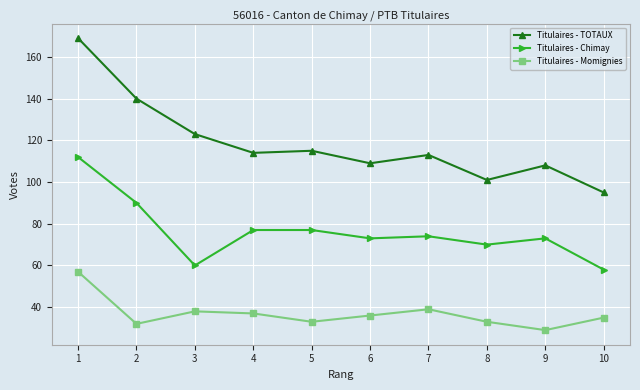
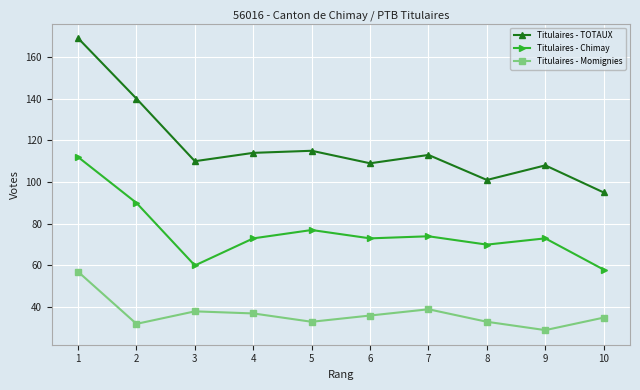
  {
    "Titulaires - TOTAUX": {
      "1": 169,
      "2": 140,
-     "3": 123,
+     "3": 110,
      "4": 114,
      "5": 115,
      "6": 109,
      "7": 113,
      "8": 101,
      "9": 108,
      "10": 95
    },
    "Titulaires - Chimay": {
      "1": 112,
      "2": 90,
      "3": 60,
-     "4": 77,
+     "4": 73,
      "5": 77,
      "6": 73,
      "7": 74,
      "8": 70,
      "9": 73,
      "10": 58
    },
    "Titulaires - Momignies": {
      "1": 57,
      "2": 32,
      "3": 38,
      "4": 37,
      "5": 33,
      "6": 36,
      "7": 39,
      "8": 33,
      "9": 29,
      "10": 35
    }
  }
